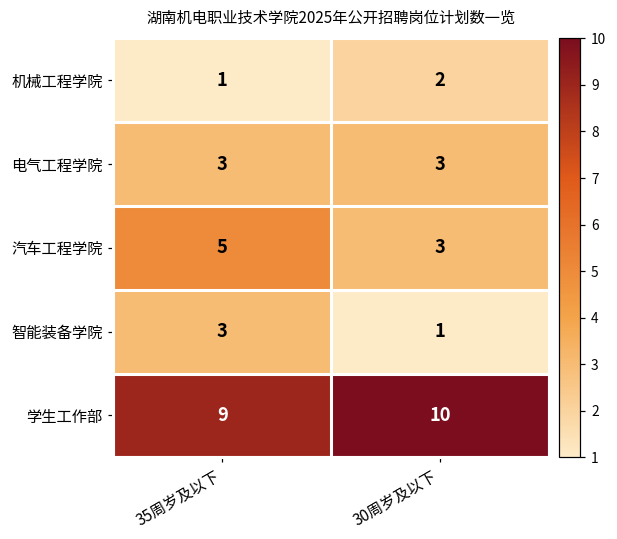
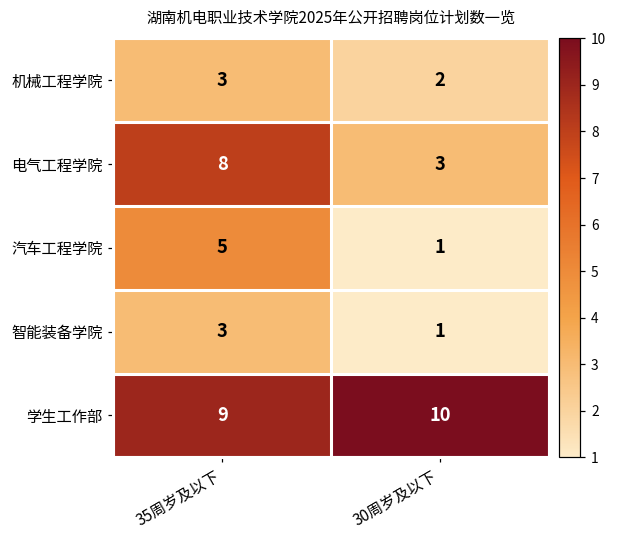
  {
    "机械工程学院": {
-     "35周岁及以下": 1,
+     "35周岁及以下": 3,
      "30周岁及以下": 2
    },
    "电气工程学院": {
-     "35周岁及以下": 3,
+     "35周岁及以下": 8,
      "30周岁及以下": 3
    },
    "汽车工程学院": {
      "35周岁及以下": 5,
-     "30周岁及以下": 3
+     "30周岁及以下": 1
    },
    "智能装备学院": {
      "35周岁及以下": 3,
      "30周岁及以下": 1
    },
    "学生工作部": {
      "35周岁及以下": 9,
      "30周岁及以下": 10
    }
  }
